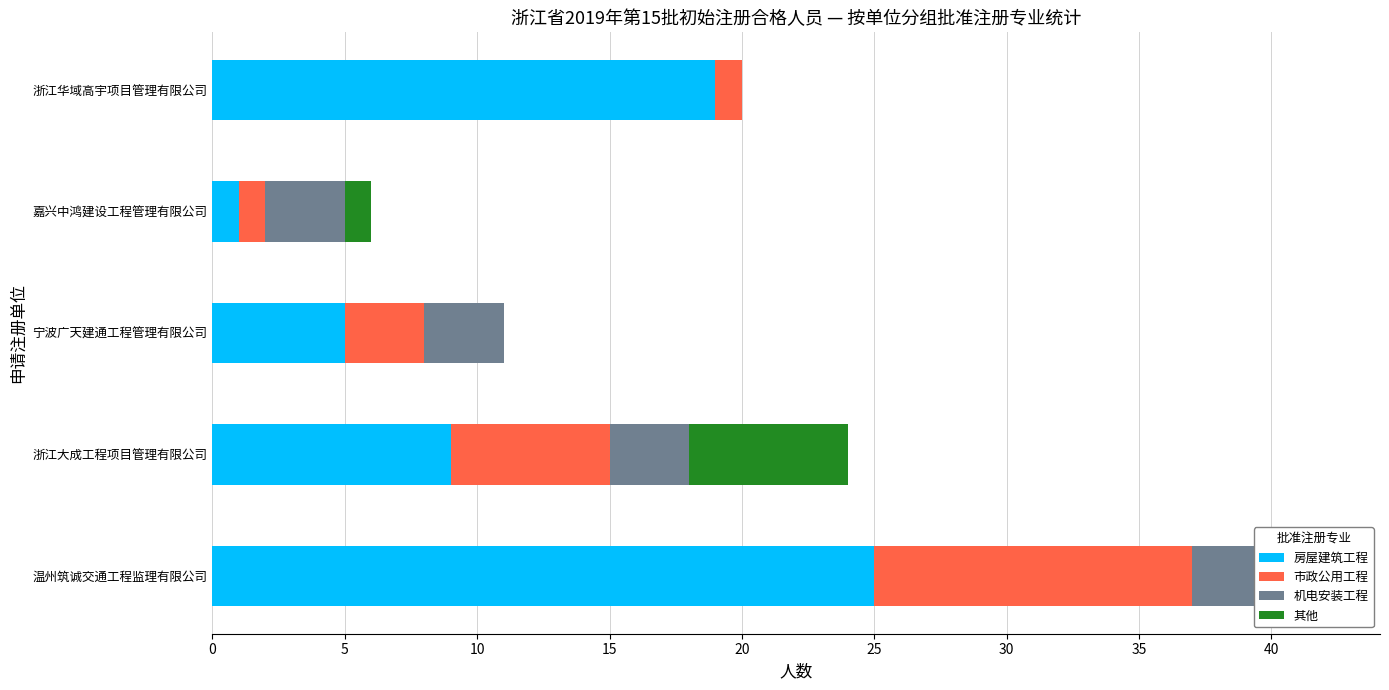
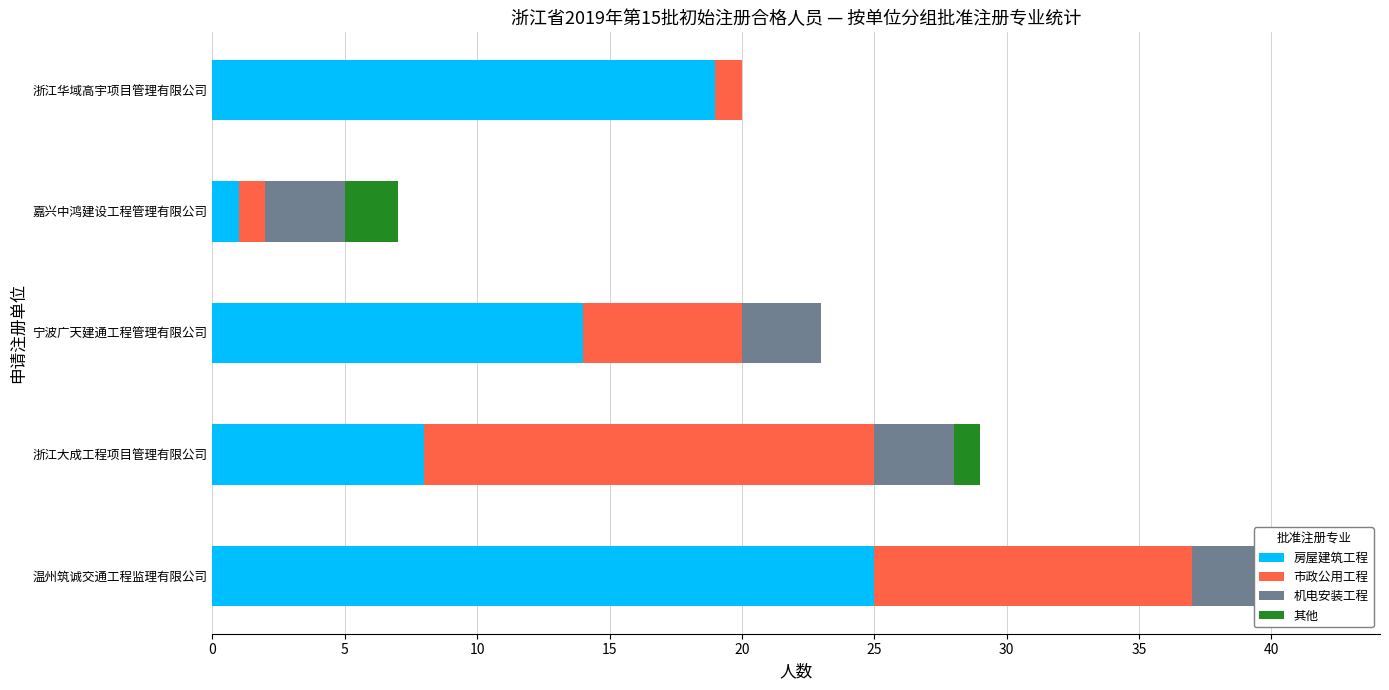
  {
    "房屋建筑工程": {
      "浙江华域高宇项目管理有限公司": 19,
      "嘉兴中鸿建设工程管理有限公司": 1,
-     "宁波广天建通工程管理有限公司": 5,
-     "浙江大成工程项目管理有限公司": 9,
+     "宁波广天建通工程管理有限公司": 14,
+     "浙江大成工程项目管理有限公司": 8,
      "温州筑诚交通工程监理有限公司": 25
    },
    "市政公用工程": {
      "浙江华域高宇项目管理有限公司": 1,
      "嘉兴中鸿建设工程管理有限公司": 1,
-     "宁波广天建通工程管理有限公司": 3,
-     "浙江大成工程项目管理有限公司": 6,
+     "宁波广天建通工程管理有限公司": 6,
+     "浙江大成工程项目管理有限公司": 17,
      "温州筑诚交通工程监理有限公司": 12
    },
    "机电安装工程": {
      "浙江华域高宇项目管理有限公司": 0,
      "嘉兴中鸿建设工程管理有限公司": 3,
      "宁波广天建通工程管理有限公司": 3,
      "浙江大成工程项目管理有限公司": 3
    },
    "其他": {
      "浙江华域高宇项目管理有限公司": 0,
-     "嘉兴中鸿建设工程管理有限公司": 1,
+     "嘉兴中鸿建设工程管理有限公司": 2,
      "宁波广天建通工程管理有限公司": 0,
-     "浙江大成工程项目管理有限公司": 6
+     "浙江大成工程项目管理有限公司": 1
    }
  }
